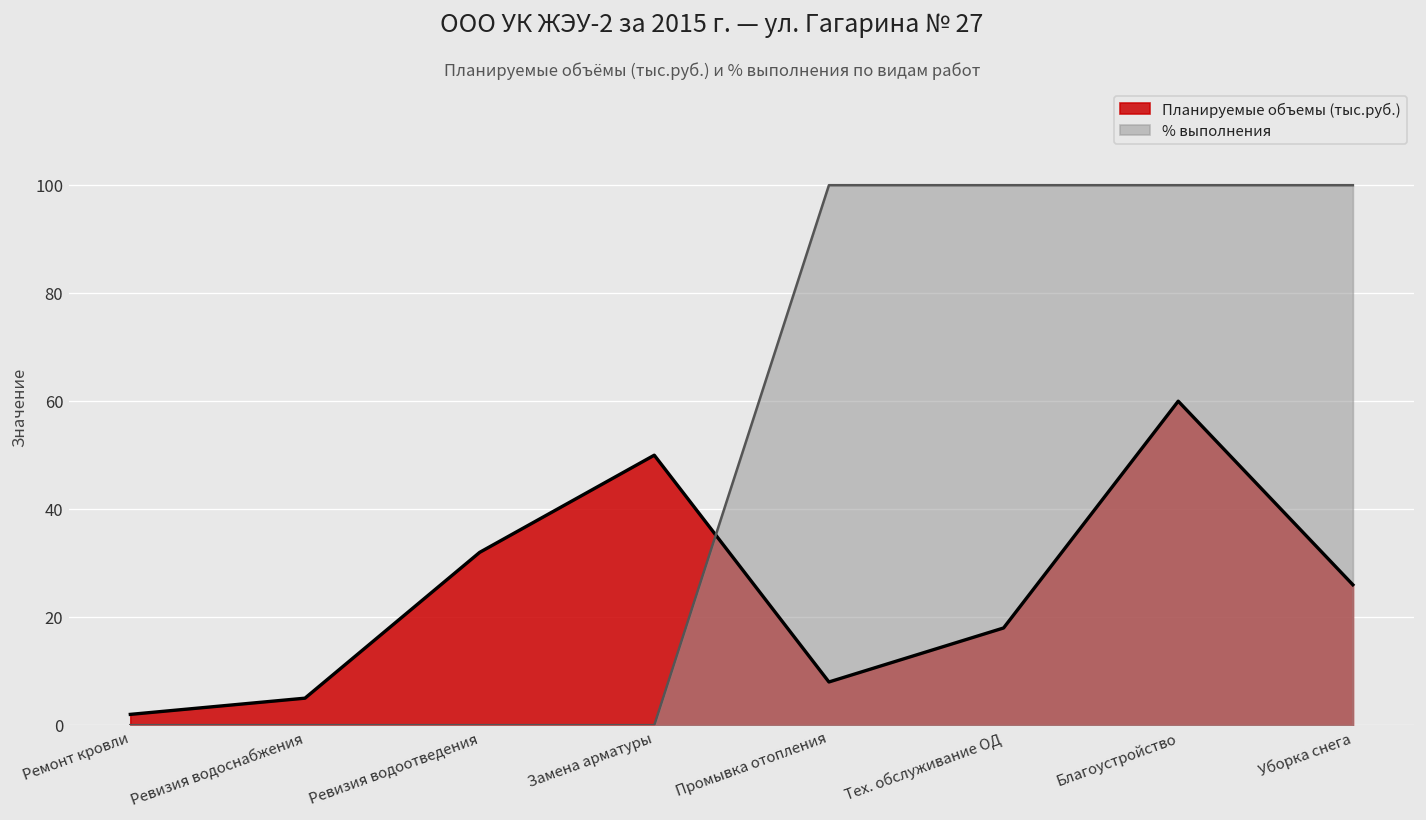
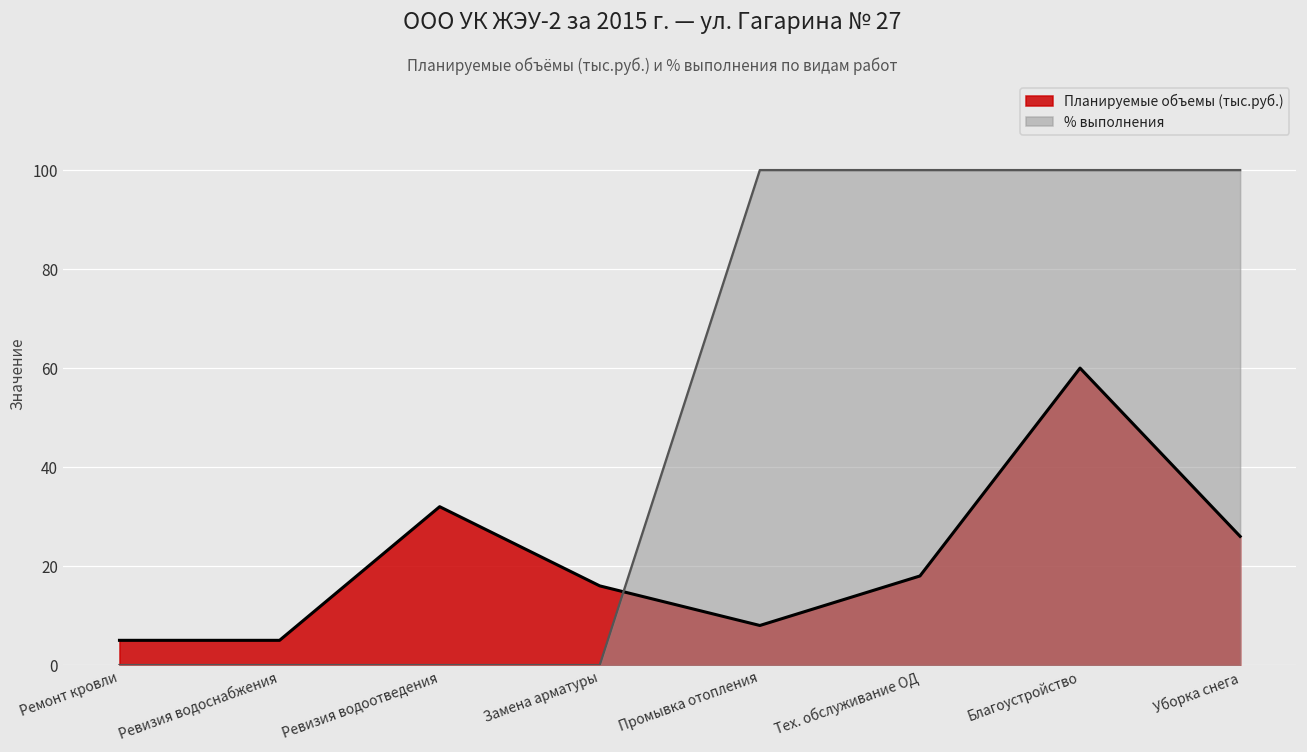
  {
    "Планируемые объемы (тыс.руб.)": {
-     "Ремонт кровли": 2,
+     "Ремонт кровли": 5,
      "Ревизия водоснабжения": 5,
      "Ревизия водоотведения": 32,
-     "Замена арматуры": 50,
+     "Замена арматуры": 16,
      "Промывка отопления": 8,
      "Тех. обслуживание ОД": 18,
      "Благоустройство": 60,
      "Уборка снега": 26
    },
    "% выполнения": {
      "Ремонт кровли": 0,
      "Ревизия водоснабжения": 0,
      "Ревизия водоотведения": 0,
      "Замена арматуры": 0,
      "Промывка отопления": 100,
      "Тех. обслуживание ОД": 100,
      "Благоустройство": 100,
      "Уборка снега": 100
    }
  }
